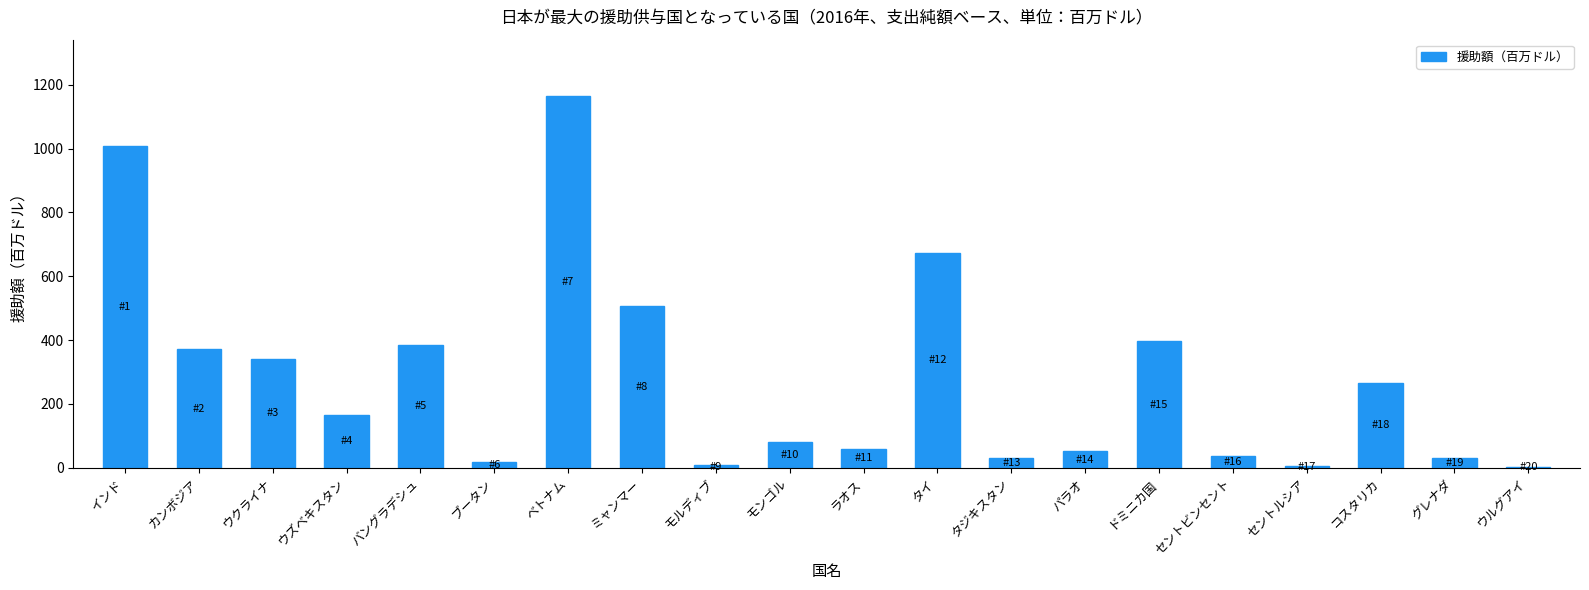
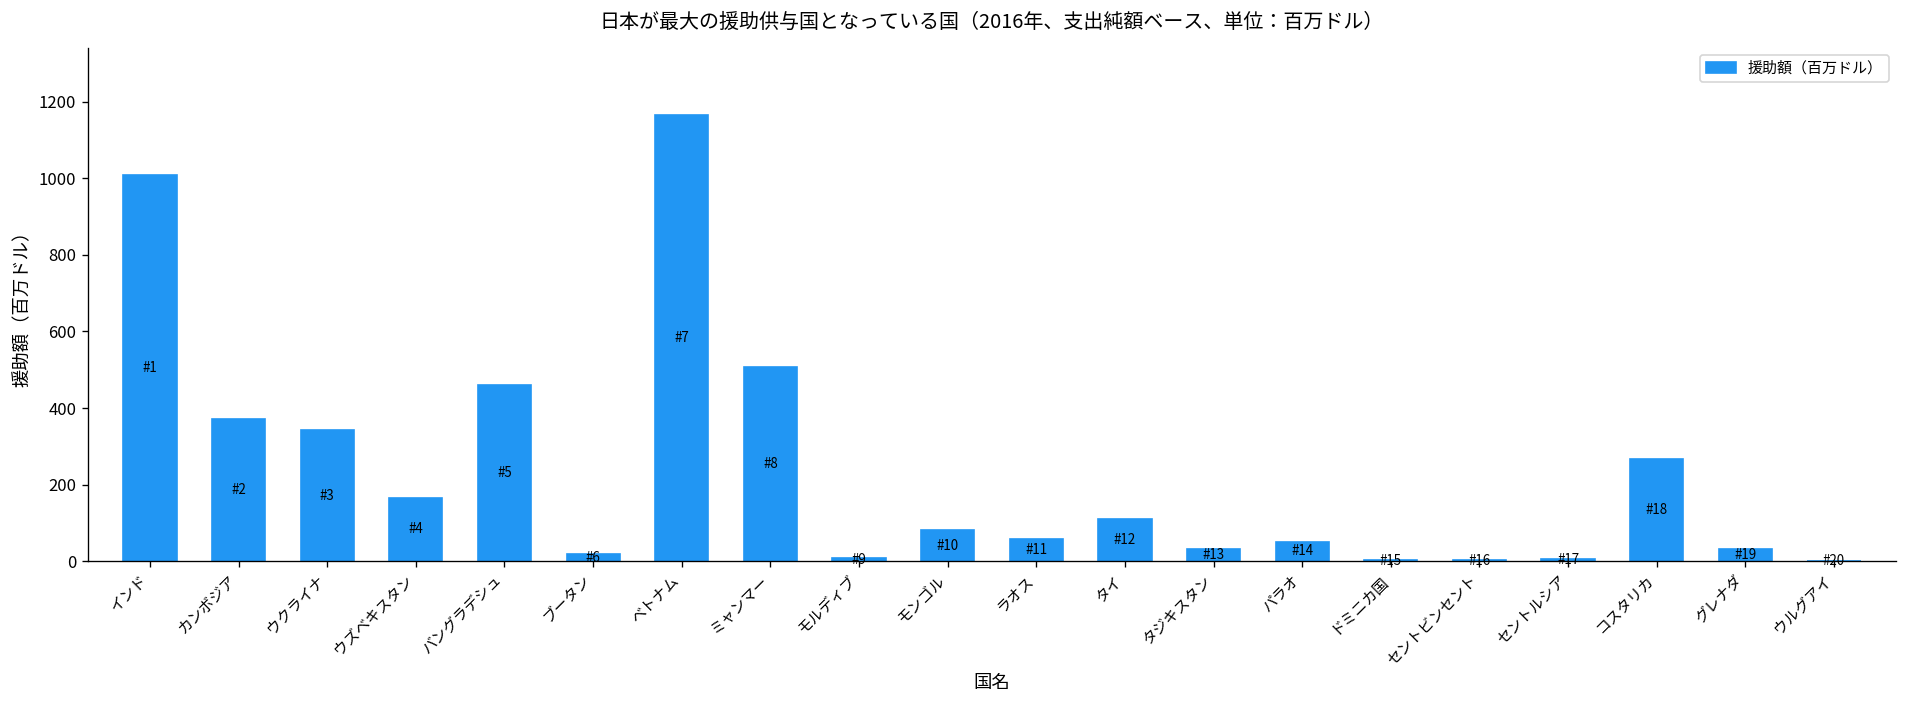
  {
-   "バングラデシュ": 390,
-   "タイ": 670,
-   "ドミニカ国": 400,
-   "セントビンセント": 40
+   "バングラデシュ": 460,
+   "タイ": 110,
+   "ドミニカ国": 0,
+   "セントビンセント": 0
  }
